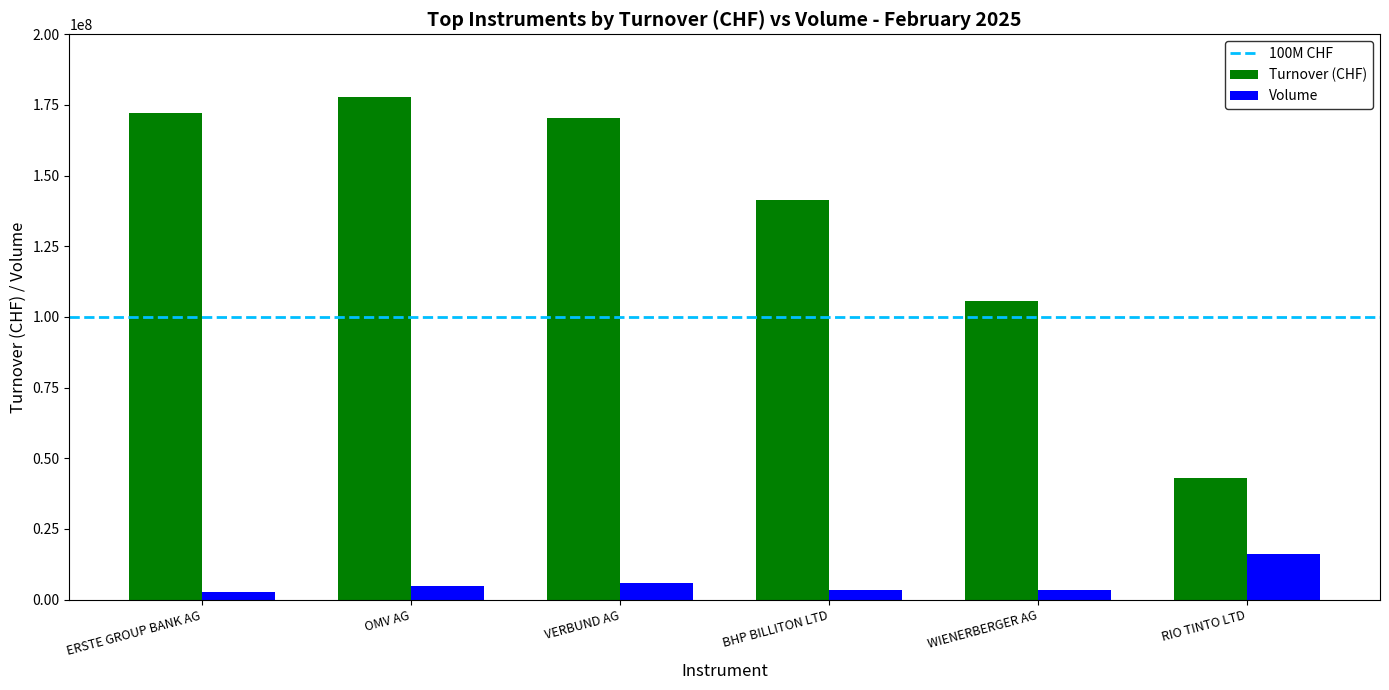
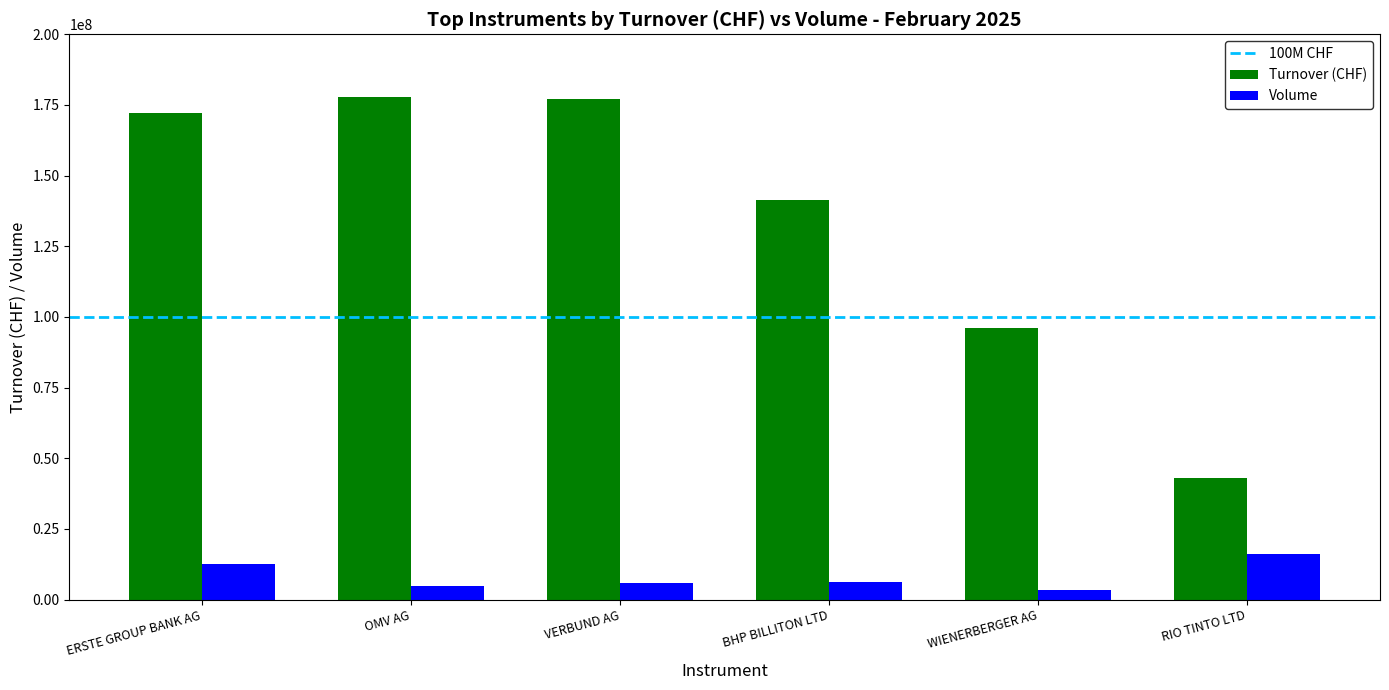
  {
    "Turnover (CHF)": {
      "ERSTE GROUP BANK AG": 172000000,
      "OMV AG": 178000000,
-     "VERBUND AG": 170000000,
+     "VERBUND AG": 177000000,
      "BHP BILLITON LTD": 141000000,
-     "WIENERBERGER AG": 106000000,
+     "WIENERBERGER AG": 96000000,
      "RIO TINTO LTD": 43000000
    },
    "Volume": {
-     "ERSTE GROUP BANK AG": 3000000,
+     "ERSTE GROUP BANK AG": 13000000,
      "OMV AG": 5000000,
      "VERBUND AG": 6000000,
-     "BHP BILLITON LTD": 3000000,
+     "BHP BILLITON LTD": 6000000,
      "WIENERBERGER AG": 3000000,
      "RIO TINTO LTD": 16000000
    }
  }
